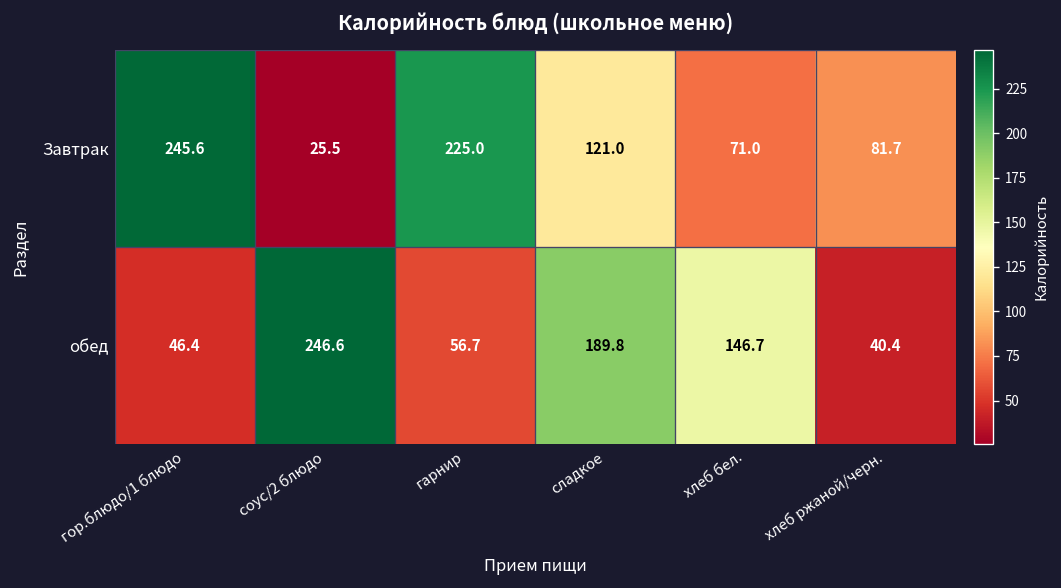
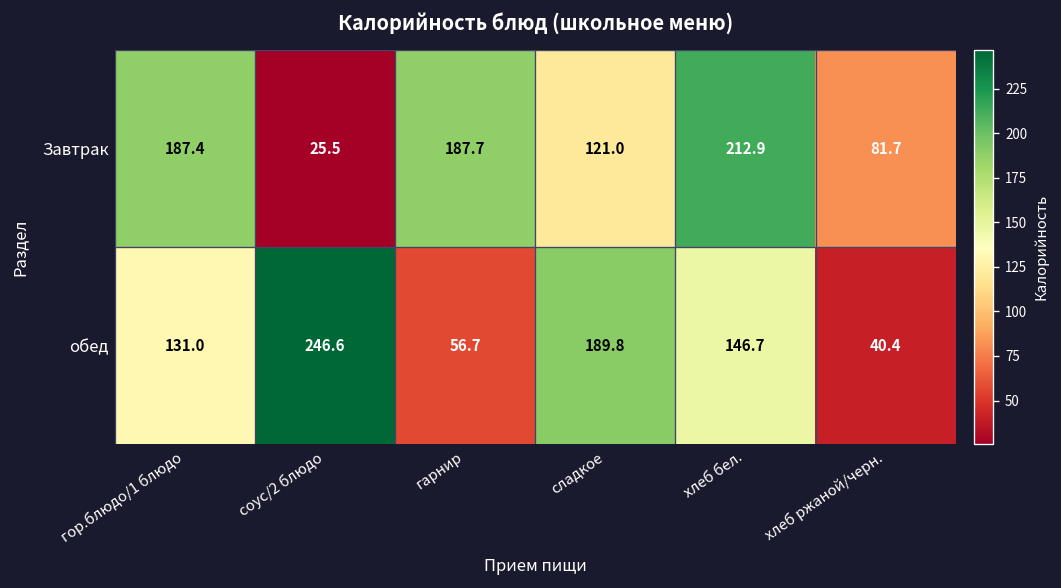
  {
    "Завтрак": {
-     "гор.блюдо/1 блюдо": 245.6,
+     "гор.блюдо/1 блюдо": 187.4,
      "соус/2 блюдо": 25.5,
-     "гарнир": 225.0,
+     "гарнир": 187.7,
      "сладкое": 121.0,
-     "хлеб бел.": 71.0,
+     "хлеб бел.": 212.9,
      "хлеб ржаной/черн.": 81.7
    },
    "обед": {
-     "гор.блюдо/1 блюдо": 46.4,
+     "гор.блюдо/1 блюдо": 131.0,
      "соус/2 блюдо": 246.6,
      "гарнир": 56.7,
      "сладкое": 189.8,
      "хлеб бел.": 146.7,
      "хлеб ржаной/черн.": 40.4
    }
  }
